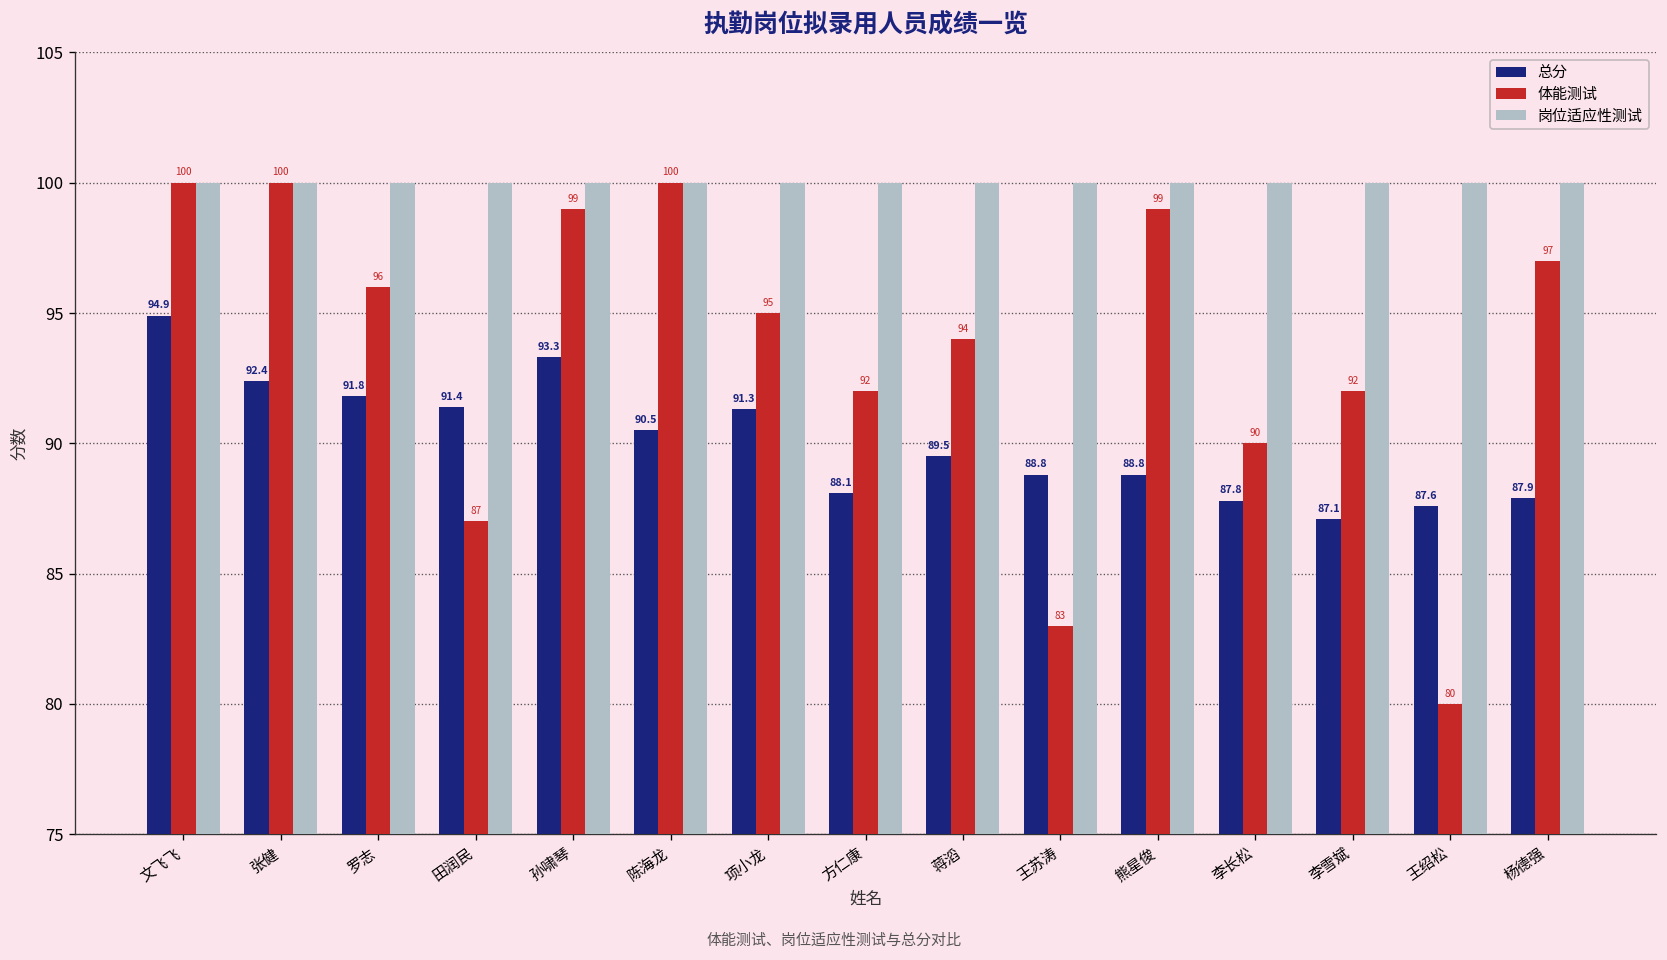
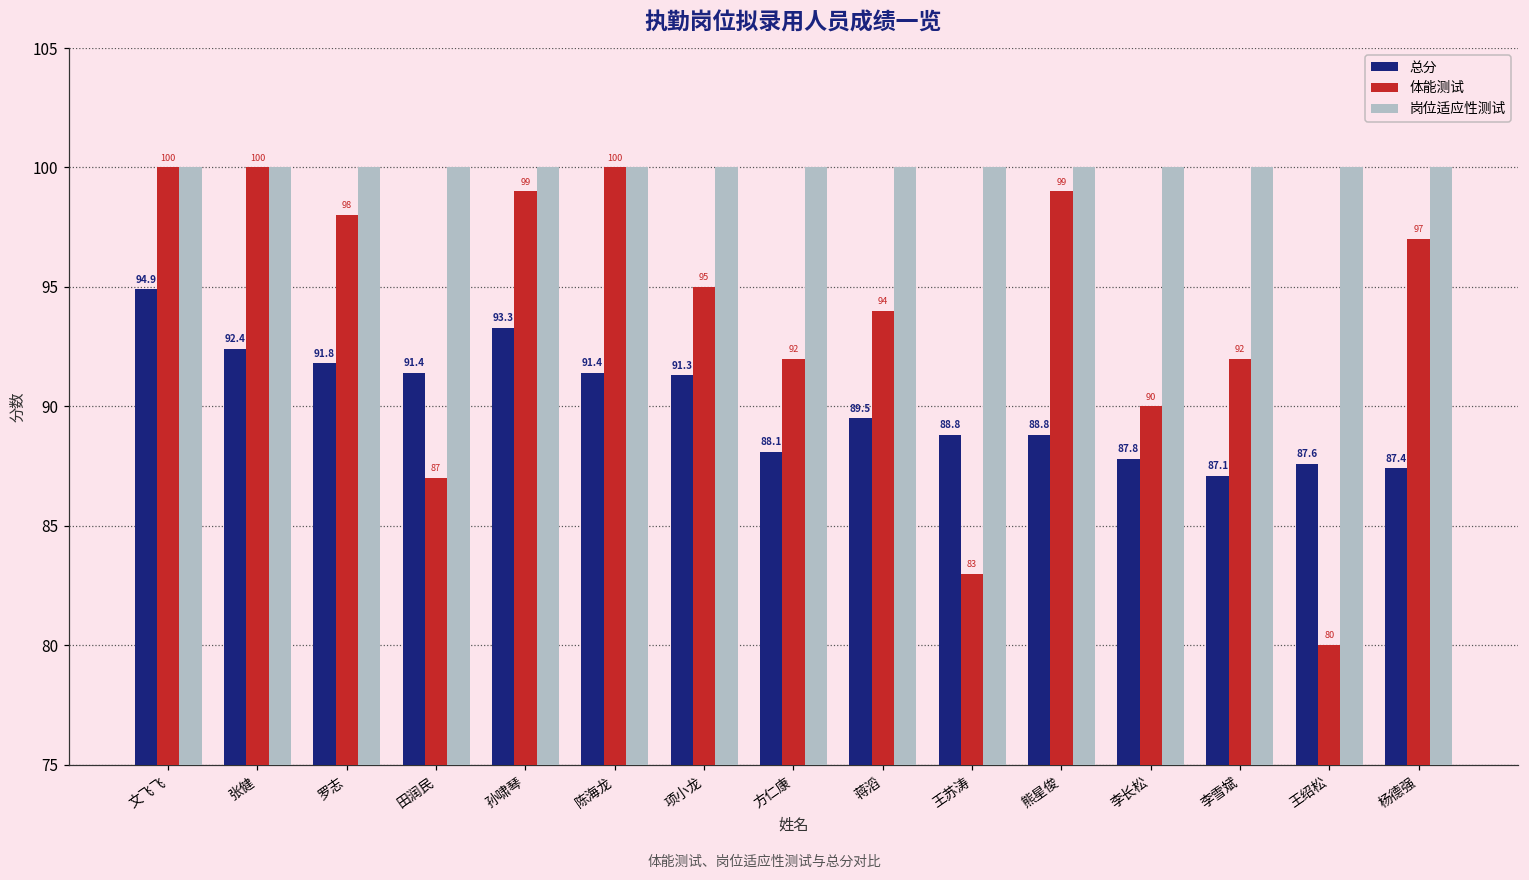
  {
    "总分": {
      "文飞飞": 94.9,
      "张健": 92.4,
      "罗志": 91.8,
      "田润民": 91.4,
      "孙啸琴": 93.3,
-     "陈海龙": 90.5,
+     "陈海龙": 91.4,
      "项小龙": 91.3,
      "方仁康": 88.1,
      "蒋滔": 89.5,
      "王苏涛": 88.8,
      "熊星俊": 88.8,
      "李长松": 87.8,
      "李雪斌": 87.1,
      "王绍松": 87.6,
-     "杨德强": 87.9
+     "杨德强": 87.4
    },
    "体能测试": {
      "文飞飞": 100,
      "张健": 100,
-     "罗志": 96,
+     "罗志": 98,
      "田润民": 87,
      "孙啸琴": 99,
      "陈海龙": 100,
      "项小龙": 95,
      "方仁康": 92,
      "蒋滔": 94,
      "王苏涛": 83,
      "熊星俊": 99,
      "李长松": 90,
      "李雪斌": 92,
      "王绍松": 80,
      "杨德强": 97
    },
    "岗位适应性测试": {
      "罗志": 100.0,
      "田润民": 100.0,
      "孙啸琴": 100.0,
      "项小龙": 100.0,
      "方仁康": 100.0,
      "蒋滔": 100.0,
      "王苏涛": 100.0,
      "熊星俊": 100.0,
      "李长松": 100.0,
      "李雪斌": 100.0,
      "王绍松": 100.0,
      "杨德强": 100.0
    }
  }
